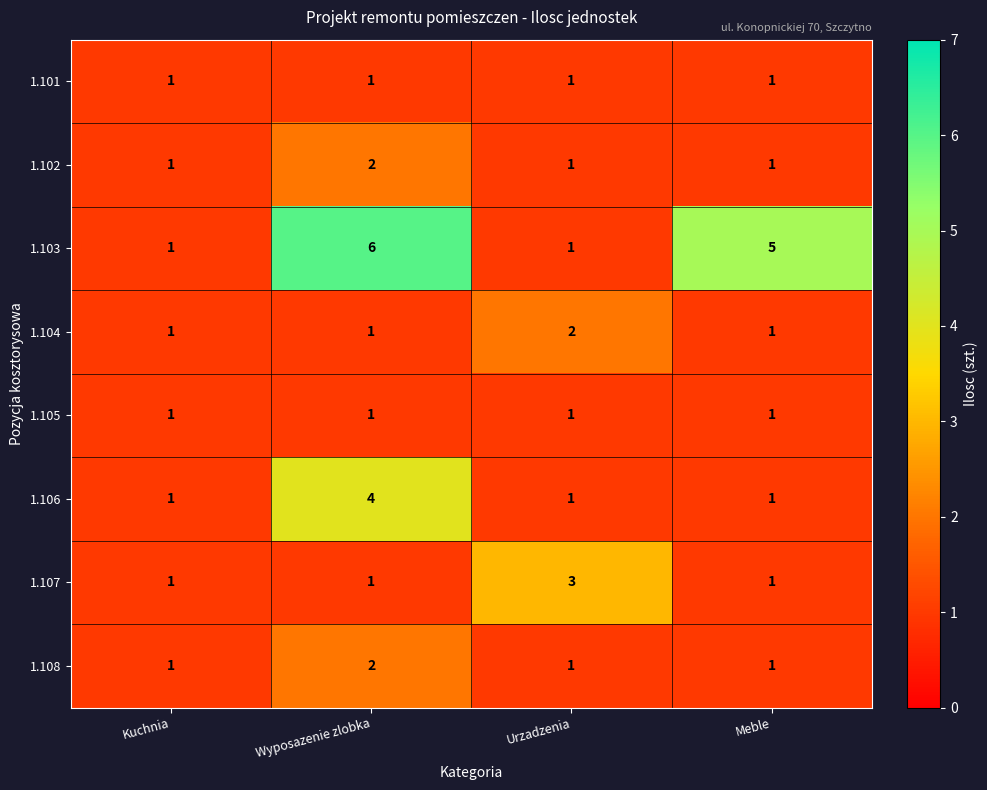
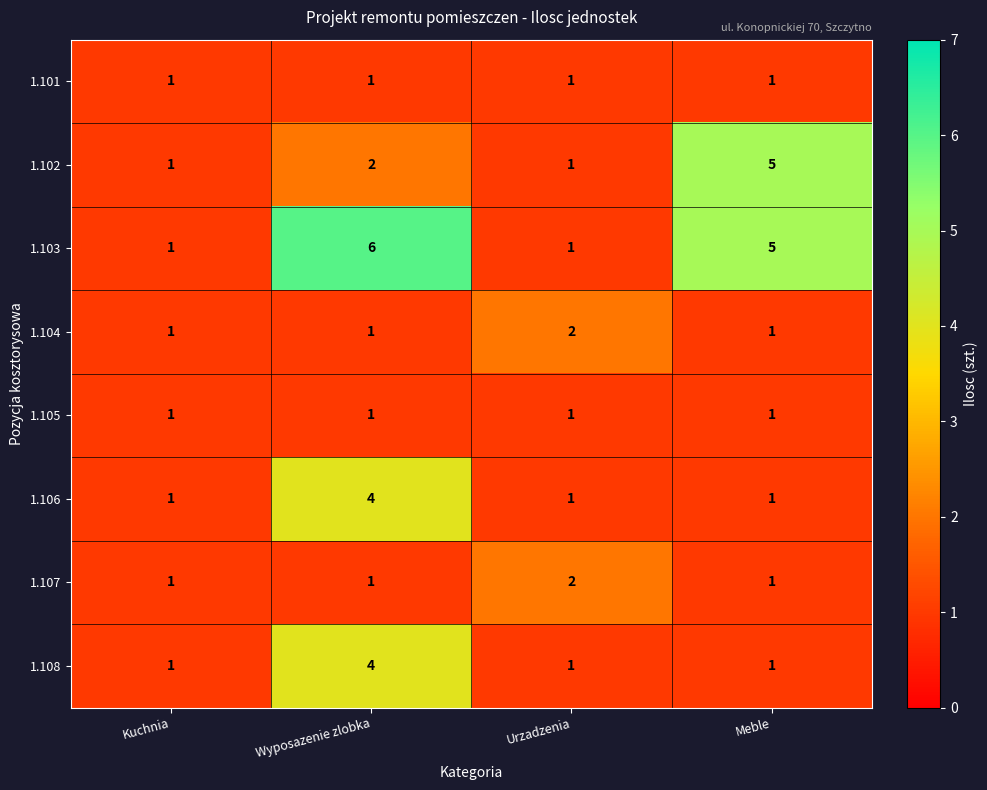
  {
    "1.101": {
      "Kuchnia": 1,
      "Wyposazenie zlobka": 1,
      "Urzadzenia": 1,
      "Meble": 1
    },
    "1.102": {
      "Kuchnia": 1,
      "Wyposazenie zlobka": 2,
      "Urzadzenia": 1,
-     "Meble": 1
+     "Meble": 5
    },
    "1.103": {
      "Kuchnia": 1,
      "Wyposazenie zlobka": 6,
      "Urzadzenia": 1,
      "Meble": 5
    },
    "1.104": {
      "Kuchnia": 1,
      "Wyposazenie zlobka": 1,
      "Urzadzenia": 2,
      "Meble": 1
    },
    "1.105": {
      "Kuchnia": 1,
      "Wyposazenie zlobka": 1,
      "Urzadzenia": 1,
      "Meble": 1
    },
    "1.106": {
      "Kuchnia": 1,
      "Wyposazenie zlobka": 4,
      "Urzadzenia": 1,
      "Meble": 1
    },
    "1.107": {
      "Kuchnia": 1,
      "Wyposazenie zlobka": 1,
-     "Urzadzenia": 3,
+     "Urzadzenia": 2,
      "Meble": 1
    },
    "1.108": {
      "Kuchnia": 1,
-     "Wyposazenie zlobka": 2,
+     "Wyposazenie zlobka": 4,
      "Urzadzenia": 1,
      "Meble": 1
    }
  }
